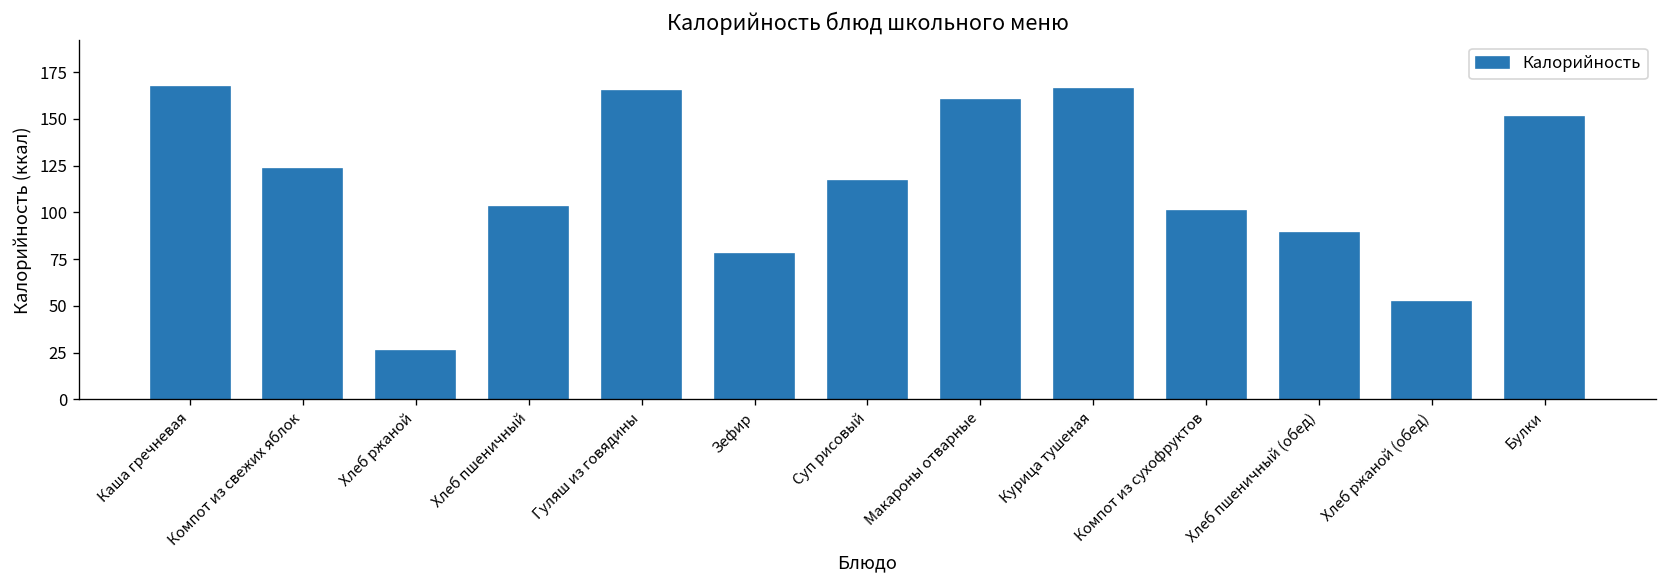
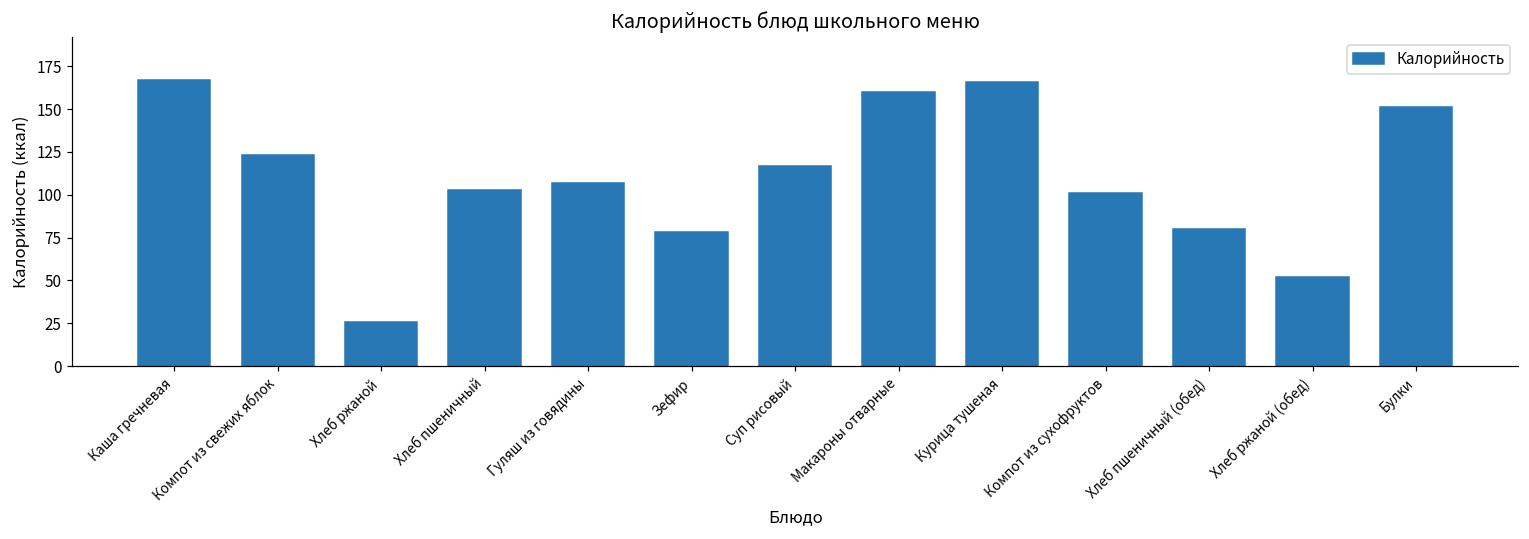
  {
    "Каша гречневая": 167,
    "Компот из свежих яблок": 123,
    "Хлеб ржаной": 26,
    "Хлеб пшеничный": 103,
-   "Гуляш из говядины": 165,
+   "Гуляш из говядины": 107,
    "Зефир": 78,
    "Суп рисовый": 117,
    "Макароны отварные": 160,
    "Курица тушеная": 166,
    "Компот из сухофруктов": 101,
-   "Хлеб пшеничный (обед)": 89,
+   "Хлеб пшеничный (обед)": 80,
    "Хлеб ржаной (обед)": 52,
    "Булки": 151
  }
